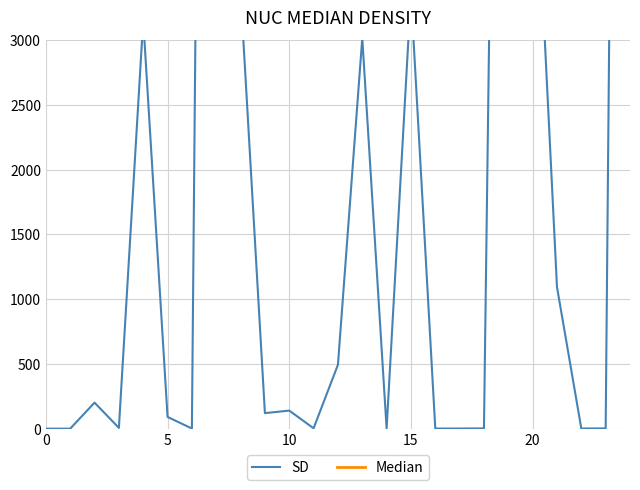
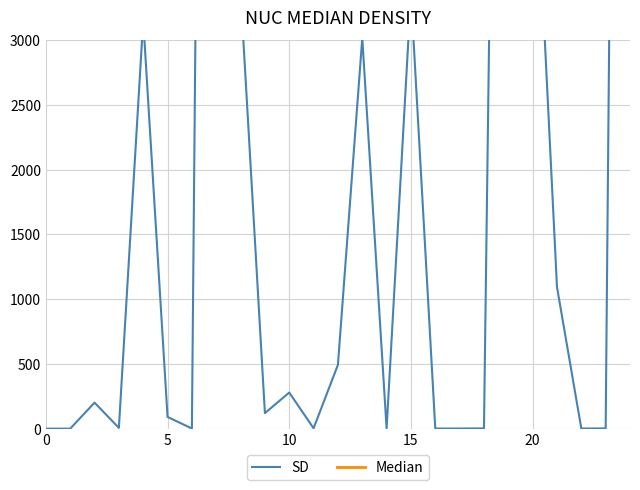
  {
    "SD": {
      "0": 0,
      "5": 90,
-     "10": 140
+     "10": 280
    }
  }
